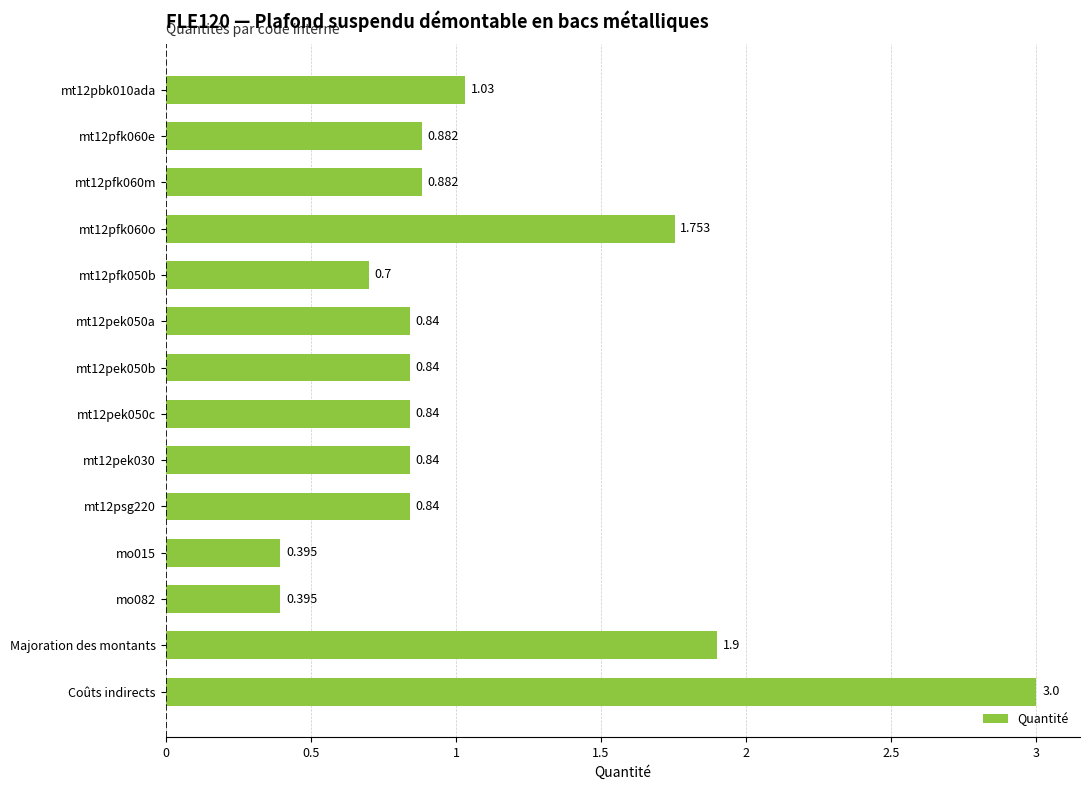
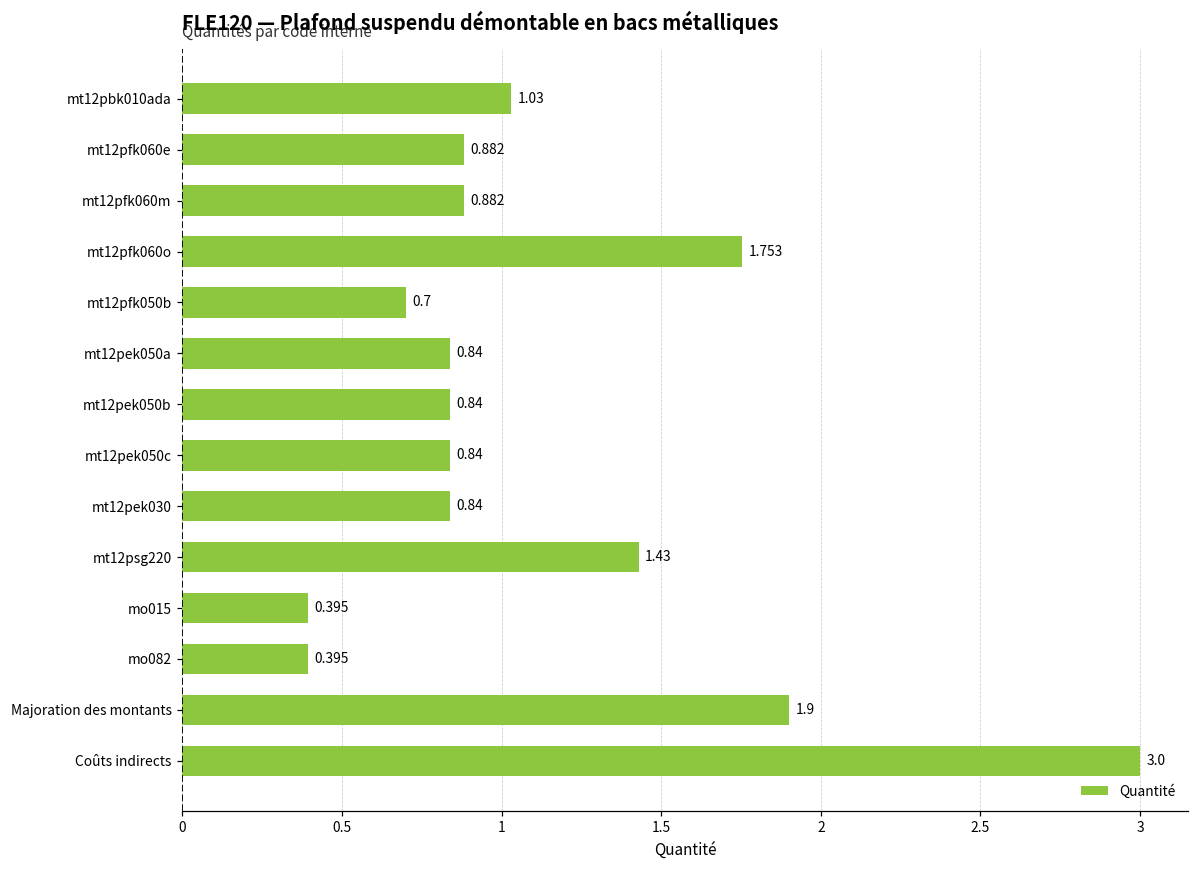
  {
    "mt12pbk010ada": 1.03,
    "mt12pfk060e": 0.882,
    "mt12pfk060m": 0.882,
    "mt12pfk060o": 1.753,
    "mt12pfk050b": 0.7,
    "mt12pek050a": 0.84,
    "mt12pek050b": 0.84,
    "mt12pek050c": 0.84,
    "mt12pek030": 0.84,
-   "mt12psg220": 0.84,
+   "mt12psg220": 1.43,
    "mo015": 0.395,
    "mo082": 0.395,
    "Majoration des montants": 1.9,
    "Coûts indirects": 3.0
  }
